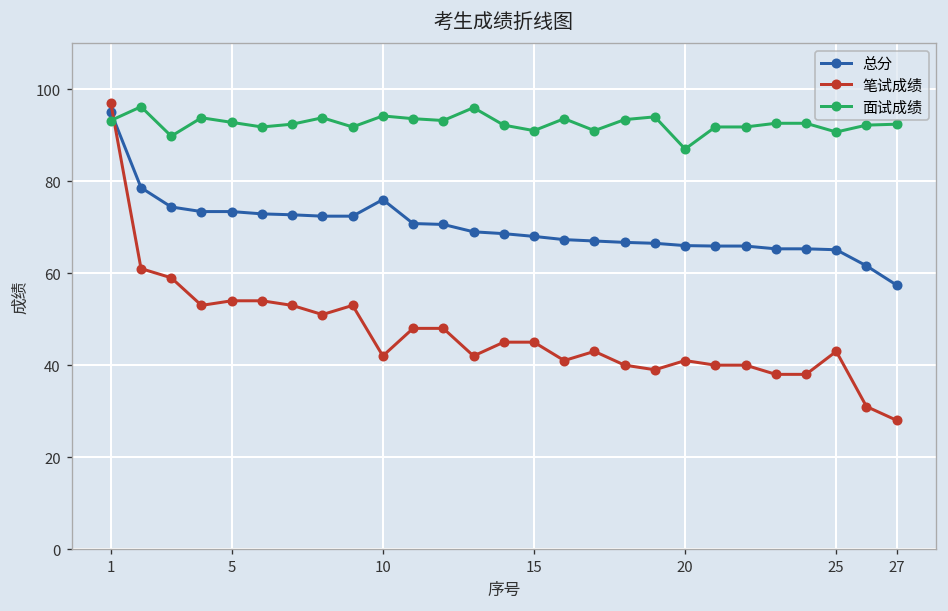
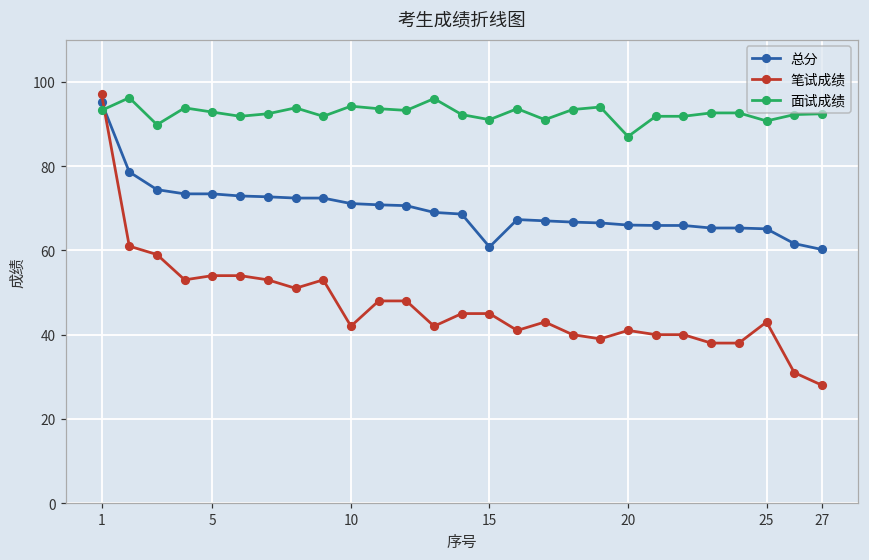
  {
    "总分": {
      "1": 95,
      "5": 73,
-     "10": 76,
-     "15": 68,
+     "10": 71,
+     "15": 61,
      "20": 66,
      "25": 65,
-     "27": 57
+     "27": 60
    },
    "笔试成绩": {
      "1": 97,
      "5": 54,
      "10": 42,
      "15": 45,
      "20": 41,
      "25": 43,
      "27": 28
    },
    "面试成绩": {
      "1": 93,
      "5": 93,
      "10": 94,
      "15": 91,
      "20": 87,
      "25": 91
    }
  }
